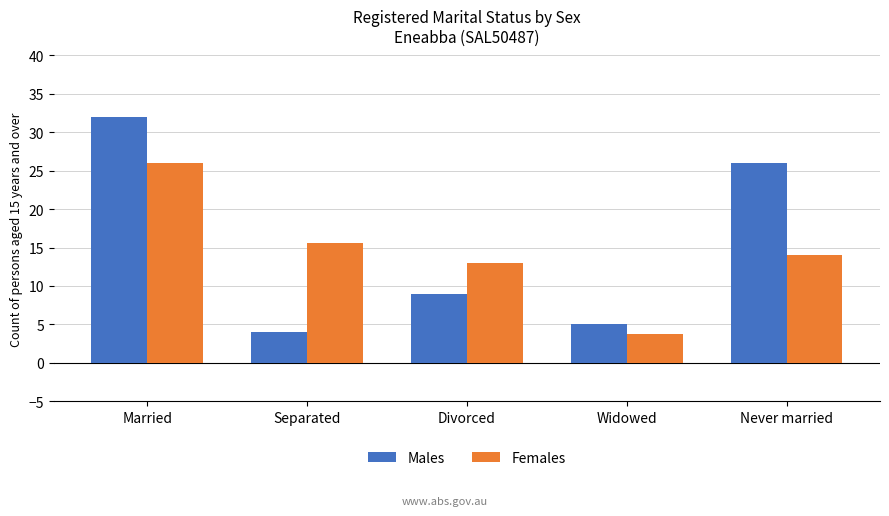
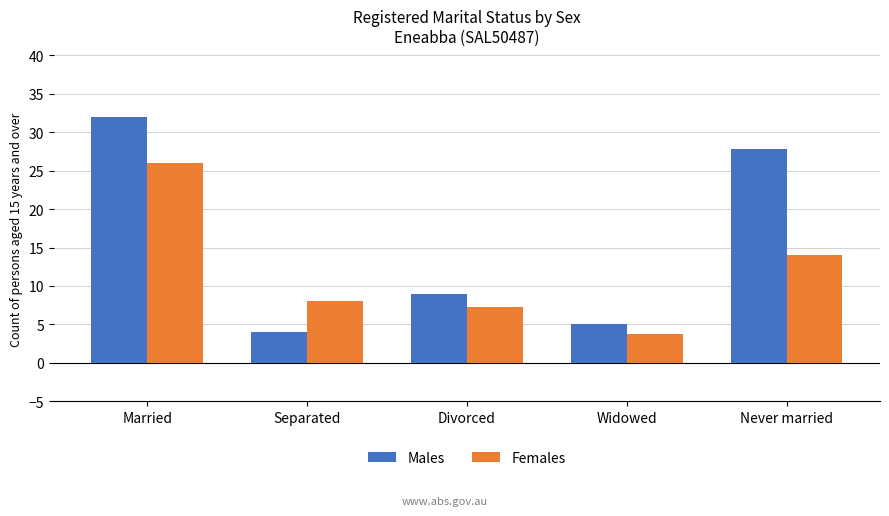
  {
    "Males": {
      "Married": 32,
      "Separated": 4,
      "Divorced": 9,
      "Widowed": 5,
-     "Never married": 26
+     "Never married": 28
    },
    "Females": {
      "Married": 26,
-     "Separated": 16,
-     "Divorced": 13,
+     "Separated": 8,
+     "Divorced": 7,
      "Widowed": 4,
      "Never married": 14
    }
  }
